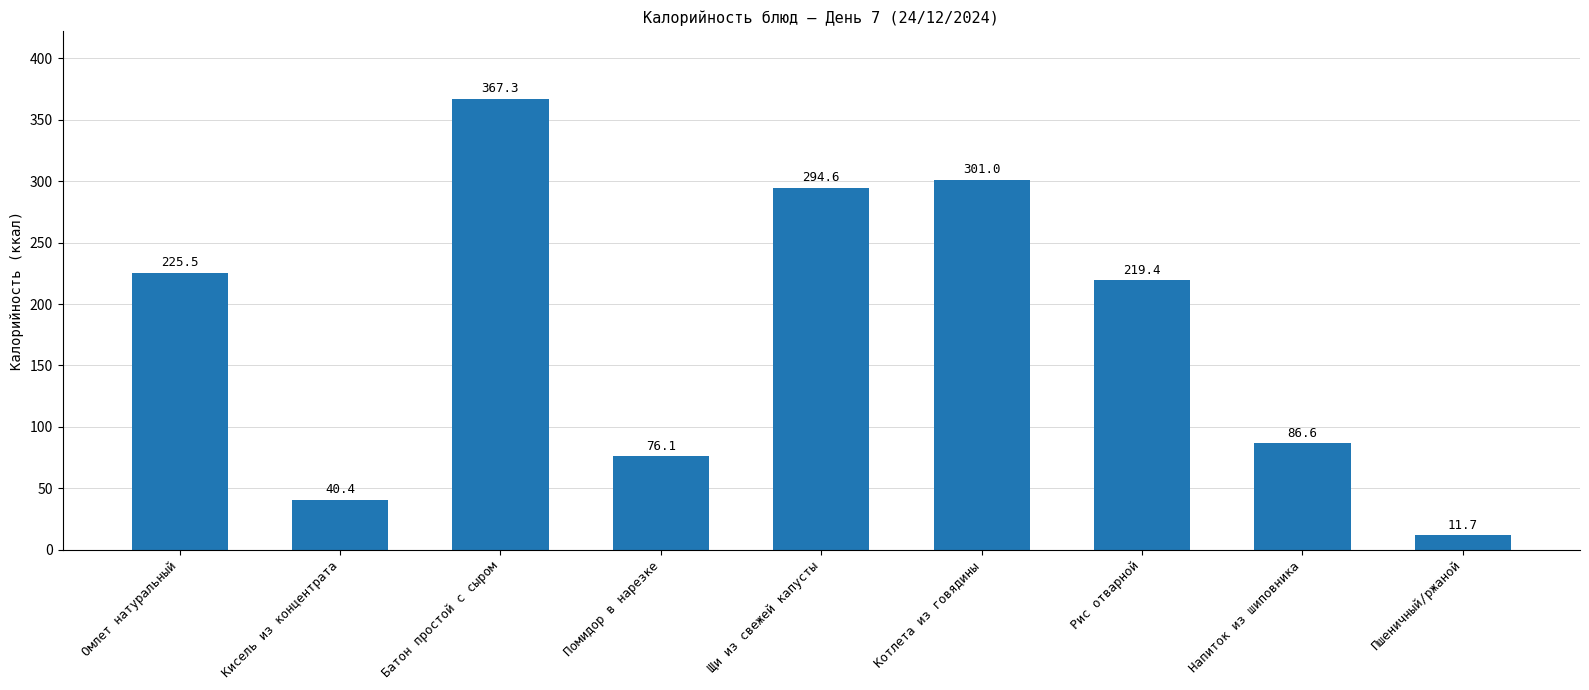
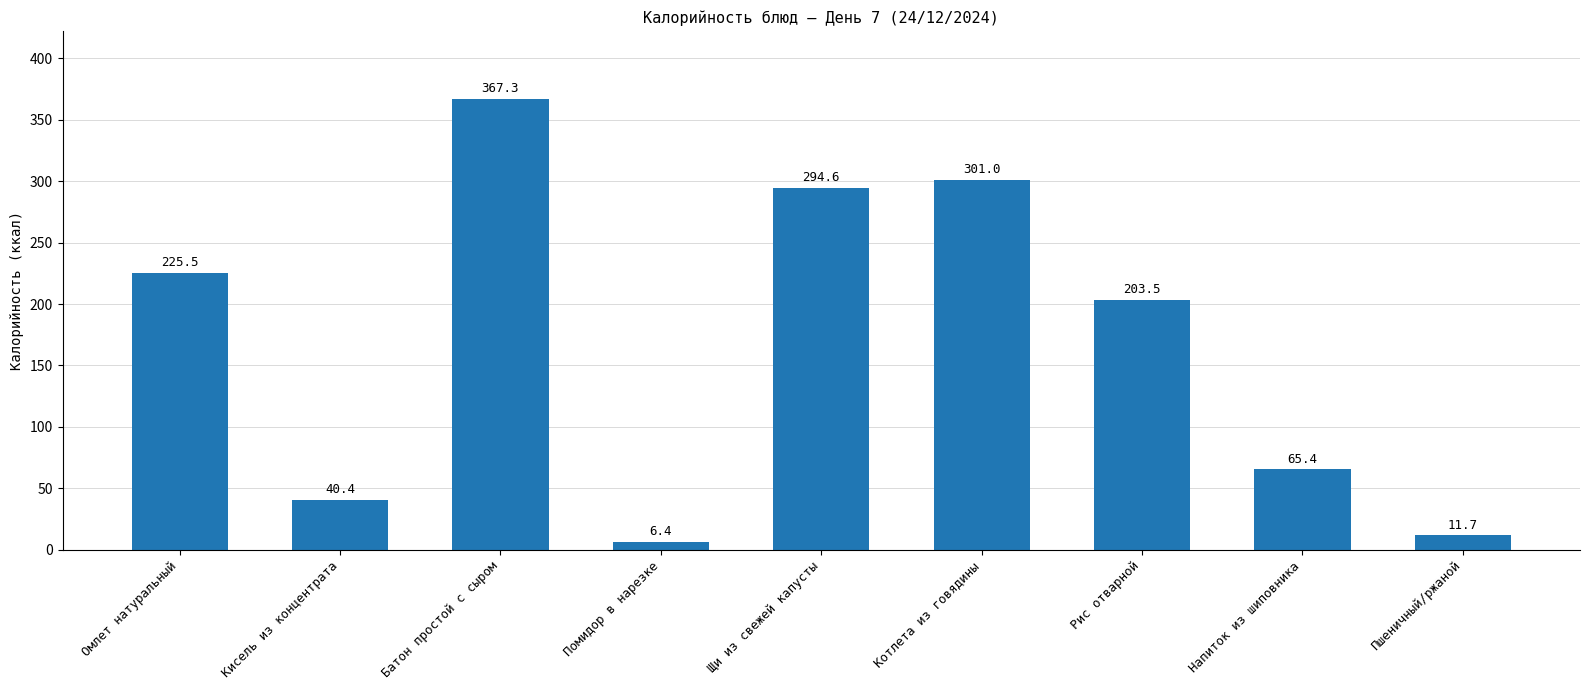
  {
    "Омлет натуральный": 225.5,
    "Кисель из концентрата": 40.4,
    "Батон простой с сыром": 367.3,
-   "Помидор в нарезке": 76.1,
+   "Помидор в нарезке": 6.4,
    "Щи из свежей капусты": 294.6,
    "Котлета из говядины": 301.0,
-   "Рис отварной": 219.4,
-   "Напиток из шиповника": 86.6,
+   "Рис отварной": 203.5,
+   "Напиток из шиповника": 65.4,
    "Пшеничный/ржаной": 11.7
  }
